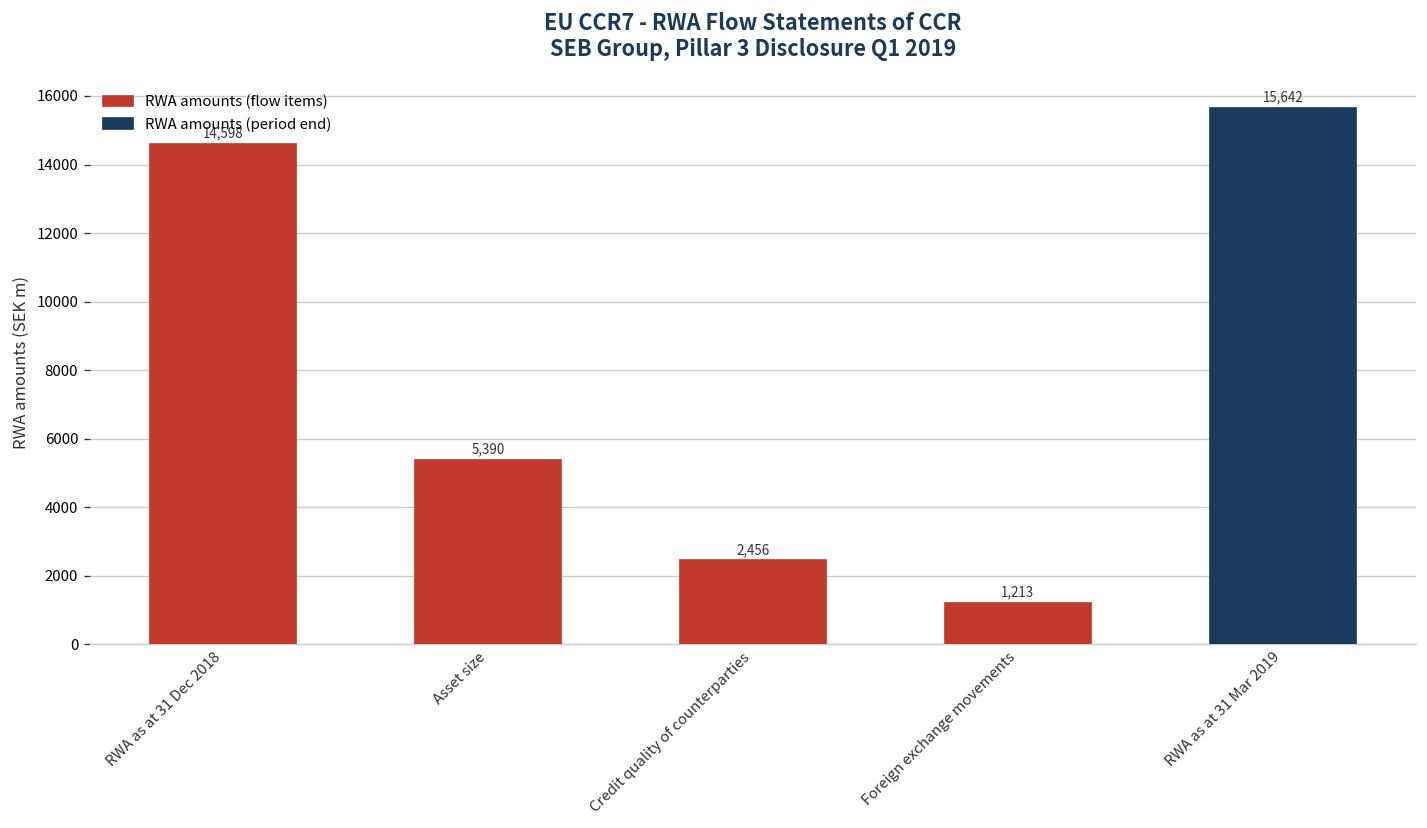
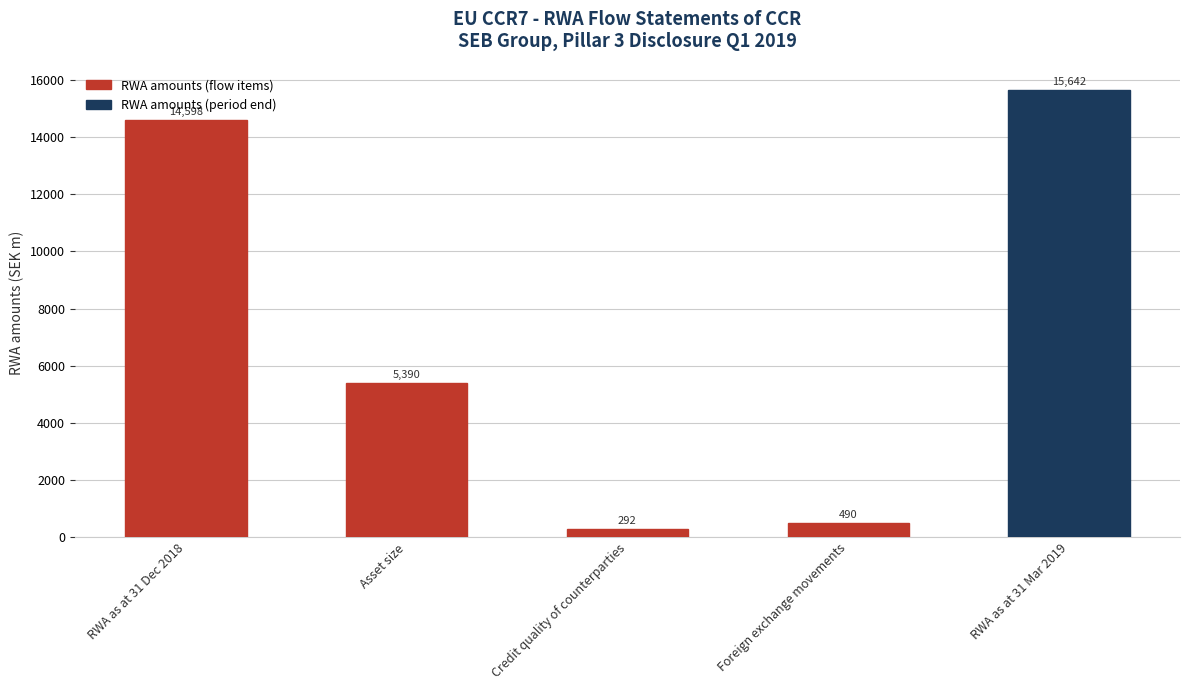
  {
    "RWA as at 31 Dec 2018": "14,598",
    "Asset size": "5,390",
-   "Credit quality of counterparties": "2,456",
-   "Foreign exchange movements": "1,213",
+   "Credit quality of counterparties": "292",
+   "Foreign exchange movements": "490",
    "RWA as at 31 Mar 2019": "15,642"
  }
